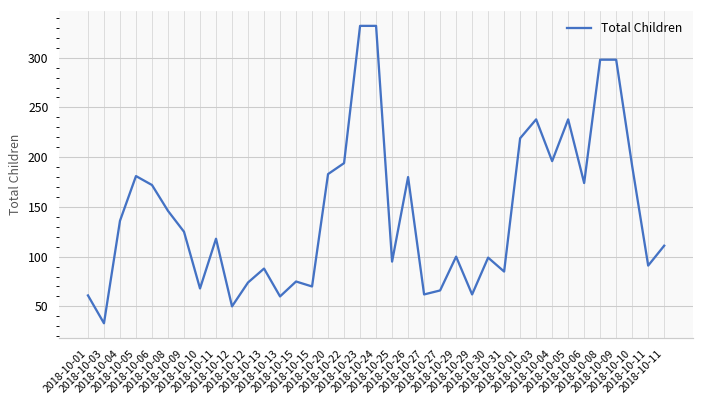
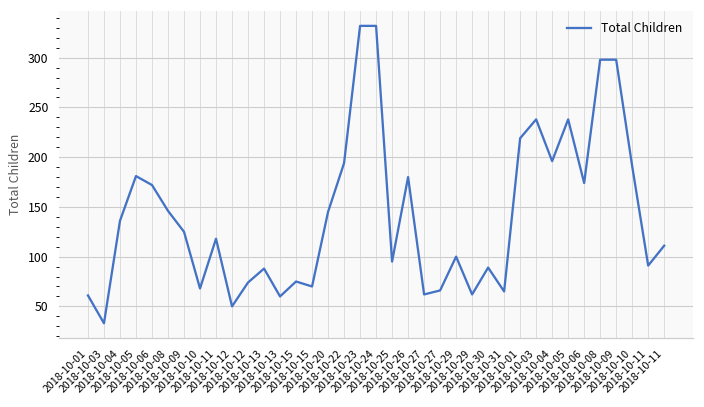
  {
-   "2018-10-20": 180,
+   "2018-10-20": 150,
    "2018-10-22": 190,
    "2018-10-23": 330,
    "2018-10-24": 330,
    "2018-10-25": 100,
    "2018-10-26": 180,
-   "2018-10-30": 100,
-   "2018-10-31": 90
+   "2018-10-30": 90,
+   "2018-10-31": 70
  }
